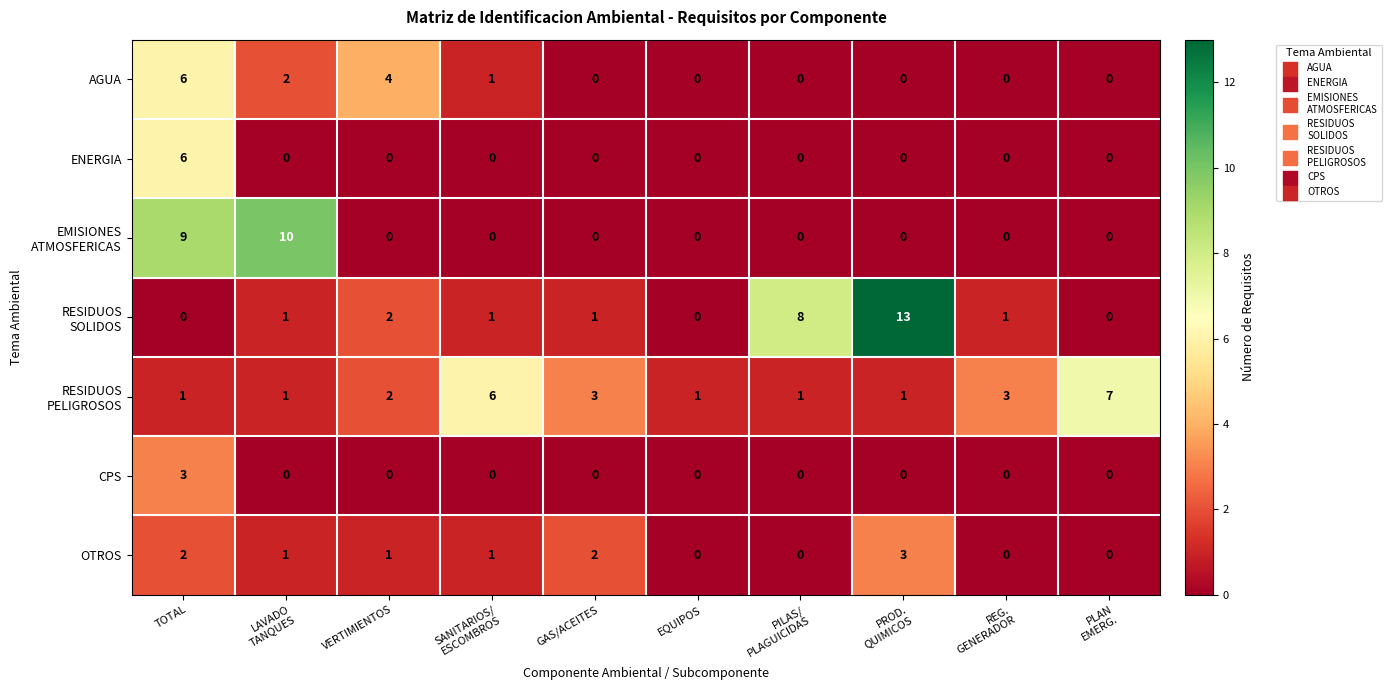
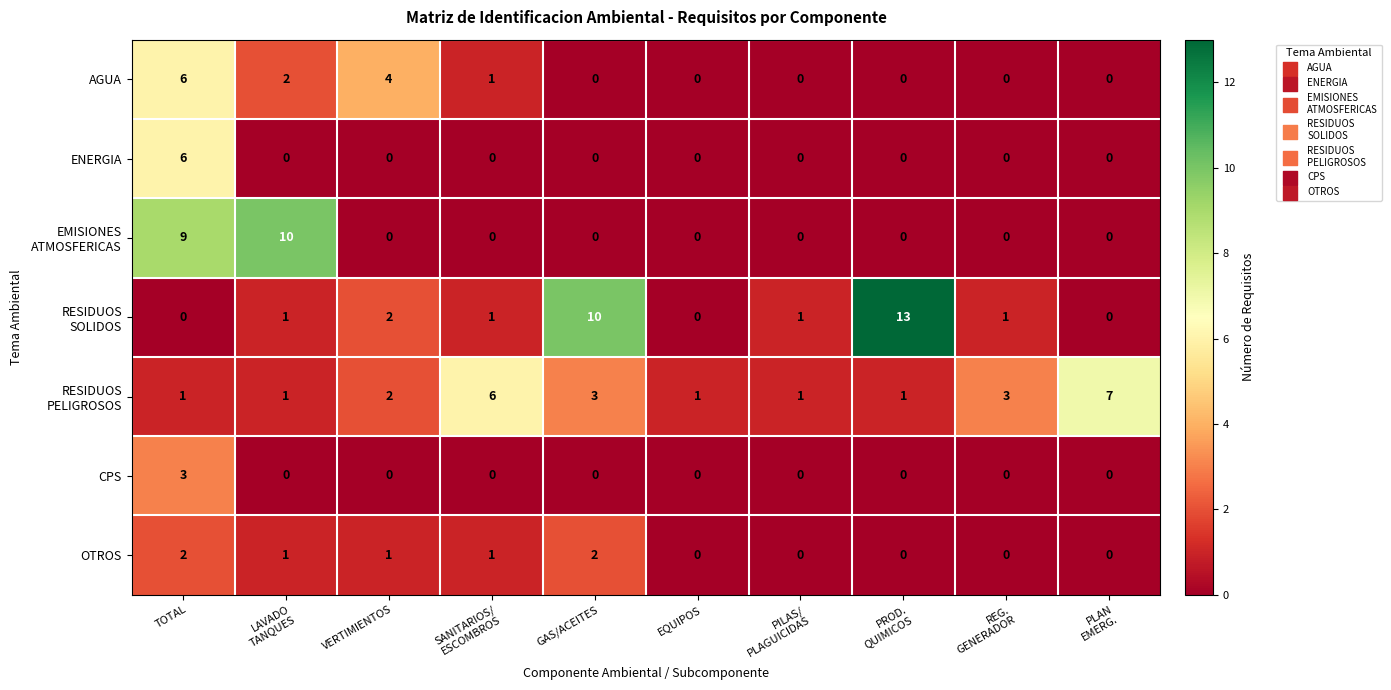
  {
    "AGUA": {
      "TOTAL": 6,
      "LAVADO TANQUES": 2,
      "VERTIMIENTOS": 4,
      "SANITARIOS/ ESCOMBROS": 1,
      "GAS/ACEITES": 0,
      "EQUIPOS": 0,
      "PILAS/ PLAGUICIDAS": 0,
      "PROD. QUIMICOS": 0,
      "REG. GENERADOR": 0,
      "PLAN EMERG.": 0
    },
    "ENERGIA": {
      "TOTAL": 6,
      "LAVADO TANQUES": 0,
      "VERTIMIENTOS": 0,
      "SANITARIOS/ ESCOMBROS": 0,
      "GAS/ACEITES": 0,
      "EQUIPOS": 0,
      "PILAS/ PLAGUICIDAS": 0,
      "PROD. QUIMICOS": 0,
      "REG. GENERADOR": 0,
      "PLAN EMERG.": 0
    },
    "EMISIONES ATMOSFERICAS": {
      "TOTAL": 9,
      "LAVADO TANQUES": 10,
      "VERTIMIENTOS": 0,
      "SANITARIOS/ ESCOMBROS": 0,
      "GAS/ACEITES": 0,
      "EQUIPOS": 0,
      "PILAS/ PLAGUICIDAS": 0,
      "PROD. QUIMICOS": 0,
      "REG. GENERADOR": 0,
      "PLAN EMERG.": 0
    },
    "RESIDUOS SOLIDOS": {
      "TOTAL": 0,
      "LAVADO TANQUES": 1,
      "VERTIMIENTOS": 2,
      "SANITARIOS/ ESCOMBROS": 1,
-     "GAS/ACEITES": 1,
+     "GAS/ACEITES": 10,
      "EQUIPOS": 0,
-     "PILAS/ PLAGUICIDAS": 8,
+     "PILAS/ PLAGUICIDAS": 1,
      "PROD. QUIMICOS": 13,
      "REG. GENERADOR": 1,
      "PLAN EMERG.": 0
    },
    "RESIDUOS PELIGROSOS": {
      "TOTAL": 1,
      "LAVADO TANQUES": 1,
      "VERTIMIENTOS": 2,
      "SANITARIOS/ ESCOMBROS": 6,
      "GAS/ACEITES": 3,
      "EQUIPOS": 1,
      "PILAS/ PLAGUICIDAS": 1,
      "PROD. QUIMICOS": 1,
      "REG. GENERADOR": 3,
      "PLAN EMERG.": 7
    },
    "CPS": {
      "TOTAL": 3,
      "LAVADO TANQUES": 0,
      "VERTIMIENTOS": 0,
      "SANITARIOS/ ESCOMBROS": 0,
      "GAS/ACEITES": 0,
      "EQUIPOS": 0,
      "PILAS/ PLAGUICIDAS": 0,
      "PROD. QUIMICOS": 0,
      "REG. GENERADOR": 0,
      "PLAN EMERG.": 0
    },
    "OTROS": {
      "TOTAL": 2,
      "LAVADO TANQUES": 1,
      "VERTIMIENTOS": 1,
      "SANITARIOS/ ESCOMBROS": 1,
      "GAS/ACEITES": 2,
      "EQUIPOS": 0,
      "PILAS/ PLAGUICIDAS": 0,
-     "PROD. QUIMICOS": 3,
+     "PROD. QUIMICOS": 0,
      "REG. GENERADOR": 0,
      "PLAN EMERG.": 0
    }
  }
